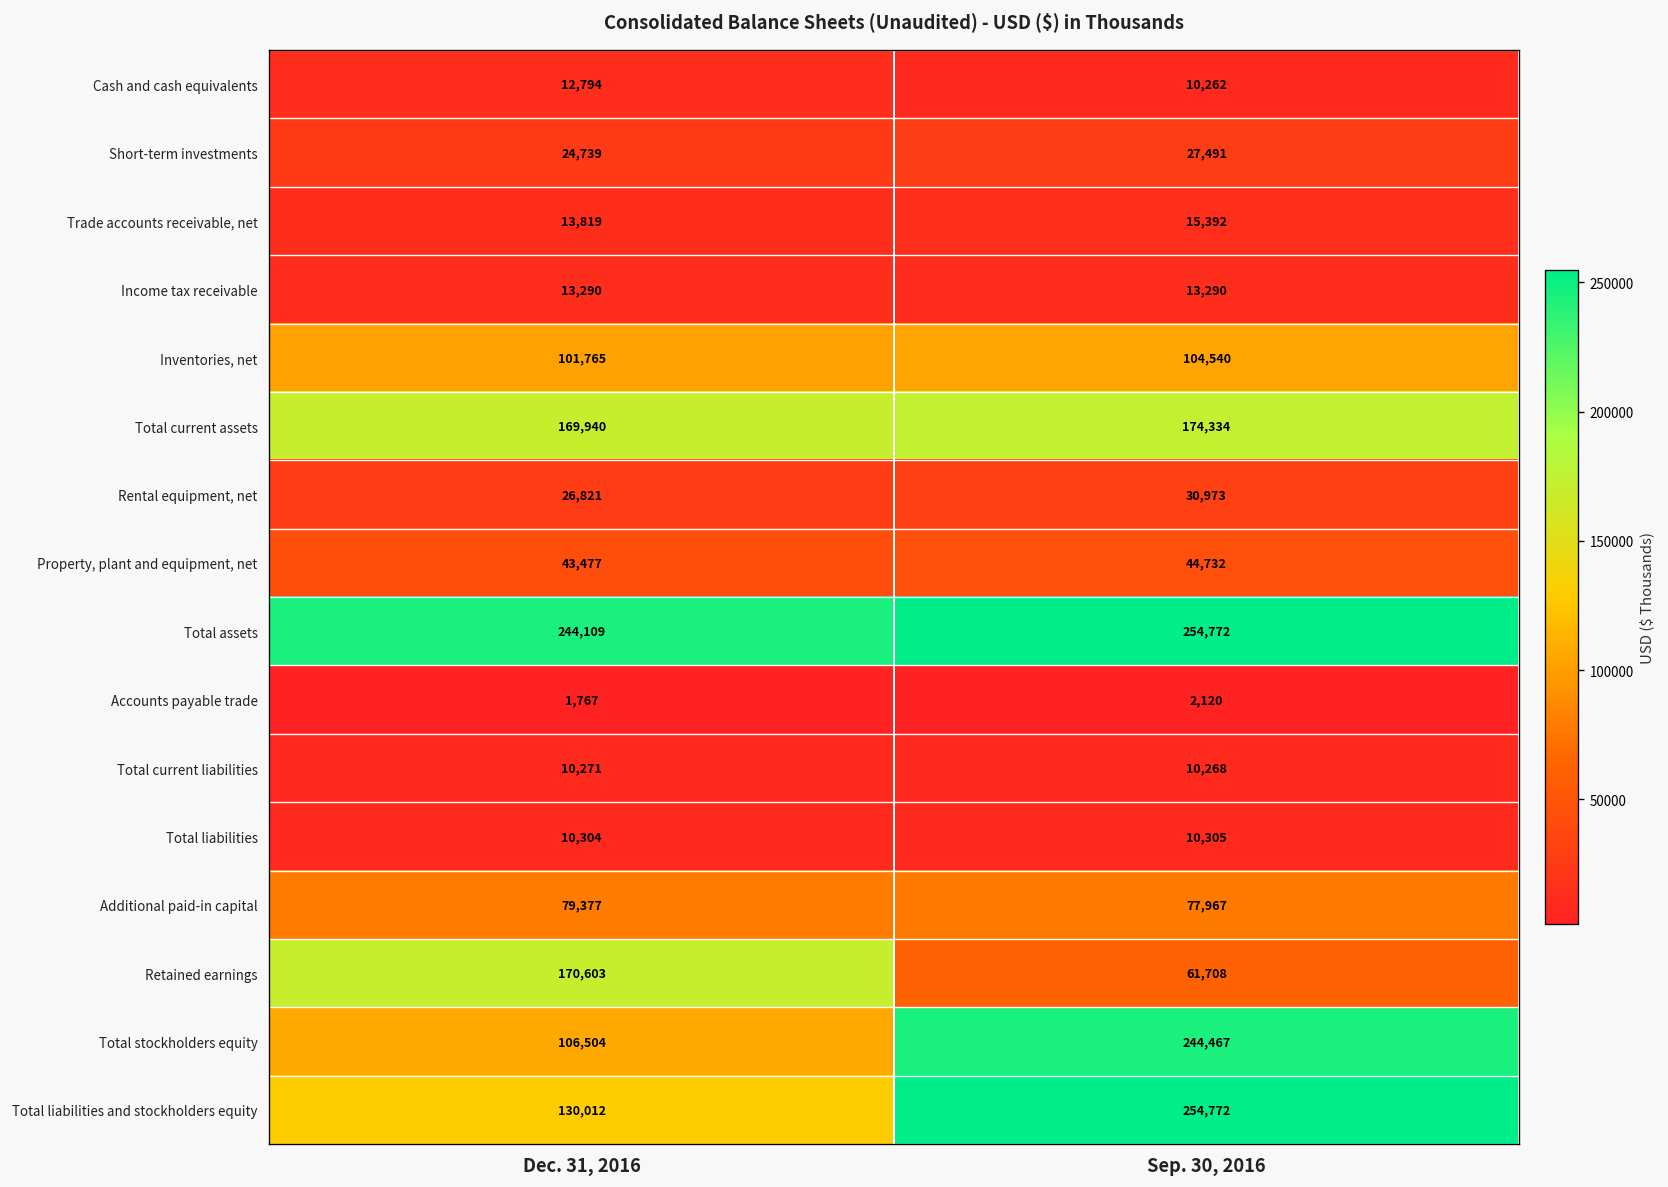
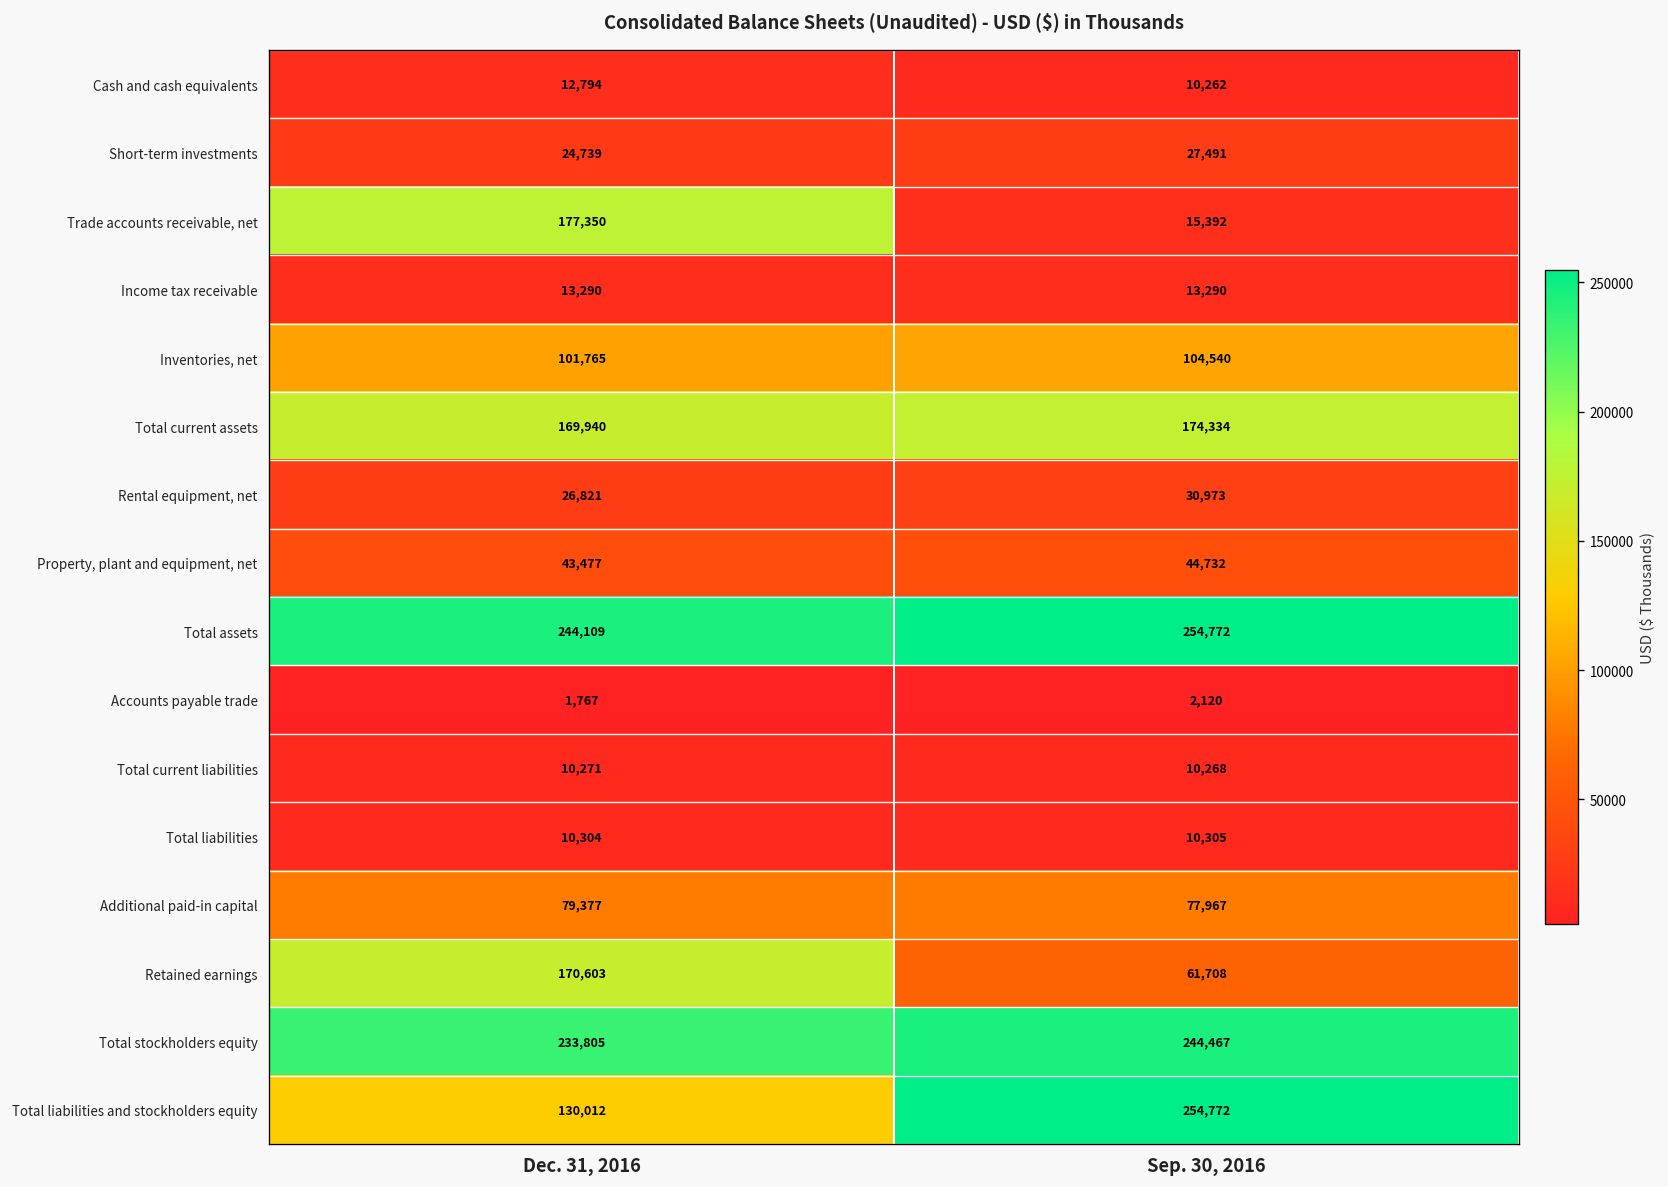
  {
    "Cash and cash equivalents": {
      "Dec. 31, 2016": "12,794",
      "Sep. 30, 2016": "10,262"
    },
    "Short-term investments": {
      "Dec. 31, 2016": "24,739",
      "Sep. 30, 2016": "27,491"
    },
    "Trade accounts receivable, net": {
-     "Dec. 31, 2016": "13,819",
+     "Dec. 31, 2016": "177,350",
      "Sep. 30, 2016": "15,392"
    },
    "Income tax receivable": {
      "Dec. 31, 2016": "13,290",
      "Sep. 30, 2016": "13,290"
    },
    "Inventories, net": {
      "Dec. 31, 2016": "101,765",
      "Sep. 30, 2016": "104,540"
    },
    "Total current assets": {
      "Dec. 31, 2016": "169,940",
      "Sep. 30, 2016": "174,334"
    },
    "Rental equipment, net": {
      "Dec. 31, 2016": "26,821",
      "Sep. 30, 2016": "30,973"
    },
    "Property, plant and equipment, net": {
      "Dec. 31, 2016": "43,477",
      "Sep. 30, 2016": "44,732"
    },
    "Total assets": {
      "Dec. 31, 2016": "244,109",
      "Sep. 30, 2016": "254,772"
    },
    "Accounts payable trade": {
      "Dec. 31, 2016": "1,767",
      "Sep. 30, 2016": "2,120"
    },
    "Total current liabilities": {
      "Dec. 31, 2016": "10,271",
      "Sep. 30, 2016": "10,268"
    },
    "Total liabilities": {
      "Dec. 31, 2016": "10,304",
      "Sep. 30, 2016": "10,305"
    },
    "Additional paid-in capital": {
      "Dec. 31, 2016": "79,377",
      "Sep. 30, 2016": "77,967"
    },
    "Retained earnings": {
      "Dec. 31, 2016": "170,603",
      "Sep. 30, 2016": "61,708"
    },
    "Total stockholders equity": {
-     "Dec. 31, 2016": "106,504",
+     "Dec. 31, 2016": "233,805",
      "Sep. 30, 2016": "244,467"
    },
    "Total liabilities and stockholders equity": {
      "Dec. 31, 2016": "130,012",
      "Sep. 30, 2016": "254,772"
    }
  }
